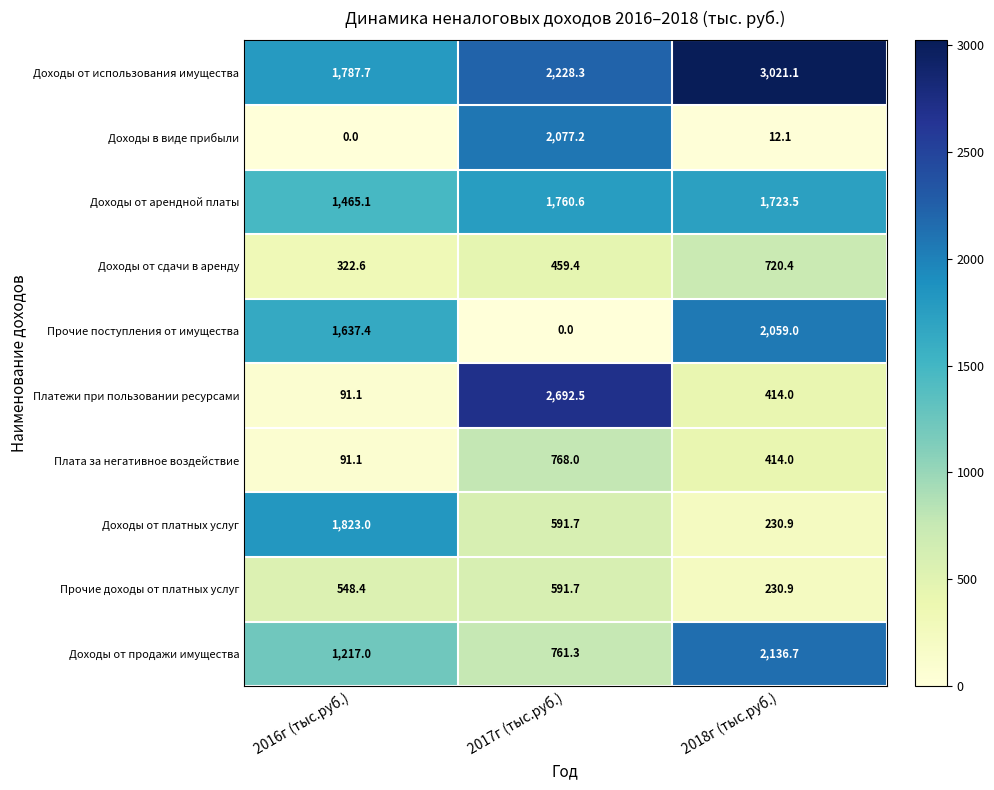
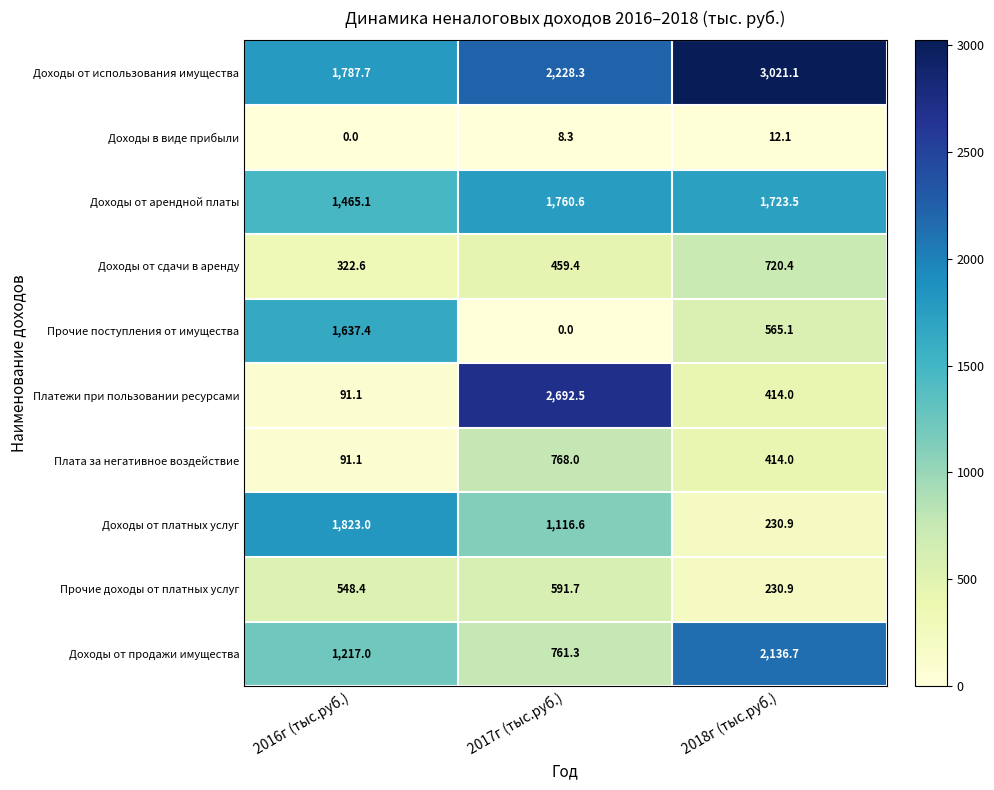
  {
    "Доходы от использования имущества": {
      "2016г (тыс.руб.)": "1,787.7",
      "2017г (тыс.руб.)": "2,228.3",
      "2018г (тыс.руб.)": "3,021.1"
    },
    "Доходы в виде прибыли": {
      "2016г (тыс.руб.)": "0.0",
-     "2017г (тыс.руб.)": "2,077.2",
+     "2017г (тыс.руб.)": "8.3",
      "2018г (тыс.руб.)": "12.1"
    },
    "Доходы от арендной платы": {
      "2016г (тыс.руб.)": "1,465.1",
      "2017г (тыс.руб.)": "1,760.6",
      "2018г (тыс.руб.)": "1,723.5"
    },
    "Доходы от сдачи в аренду": {
      "2016г (тыс.руб.)": "322.6",
      "2017г (тыс.руб.)": "459.4",
      "2018г (тыс.руб.)": "720.4"
    },
    "Прочие поступления от имущества": {
      "2016г (тыс.руб.)": "1,637.4",
      "2017г (тыс.руб.)": "0.0",
-     "2018г (тыс.руб.)": "2,059.0"
+     "2018г (тыс.руб.)": "565.1"
    },
    "Платежи при пользовании ресурсами": {
      "2016г (тыс.руб.)": "91.1",
      "2017г (тыс.руб.)": "2,692.5",
      "2018г (тыс.руб.)": "414.0"
    },
    "Плата за негативное воздействие": {
      "2016г (тыс.руб.)": "91.1",
      "2017г (тыс.руб.)": "768.0",
      "2018г (тыс.руб.)": "414.0"
    },
    "Доходы от платных услуг": {
      "2016г (тыс.руб.)": "1,823.0",
-     "2017г (тыс.руб.)": "591.7",
+     "2017г (тыс.руб.)": "1,116.6",
      "2018г (тыс.руб.)": "230.9"
    },
    "Прочие доходы от платных услуг": {
      "2016г (тыс.руб.)": "548.4",
      "2017г (тыс.руб.)": "591.7",
      "2018г (тыс.руб.)": "230.9"
    },
    "Доходы от продажи имущества": {
      "2016г (тыс.руб.)": "1,217.0",
      "2017г (тыс.руб.)": "761.3",
      "2018г (тыс.руб.)": "2,136.7"
    }
  }
